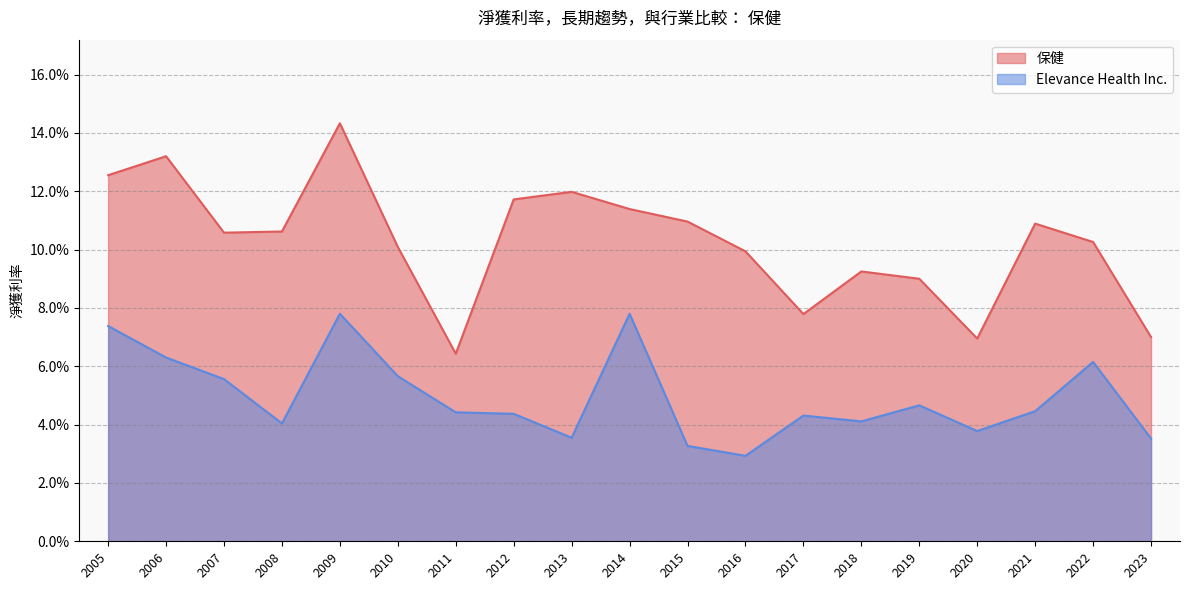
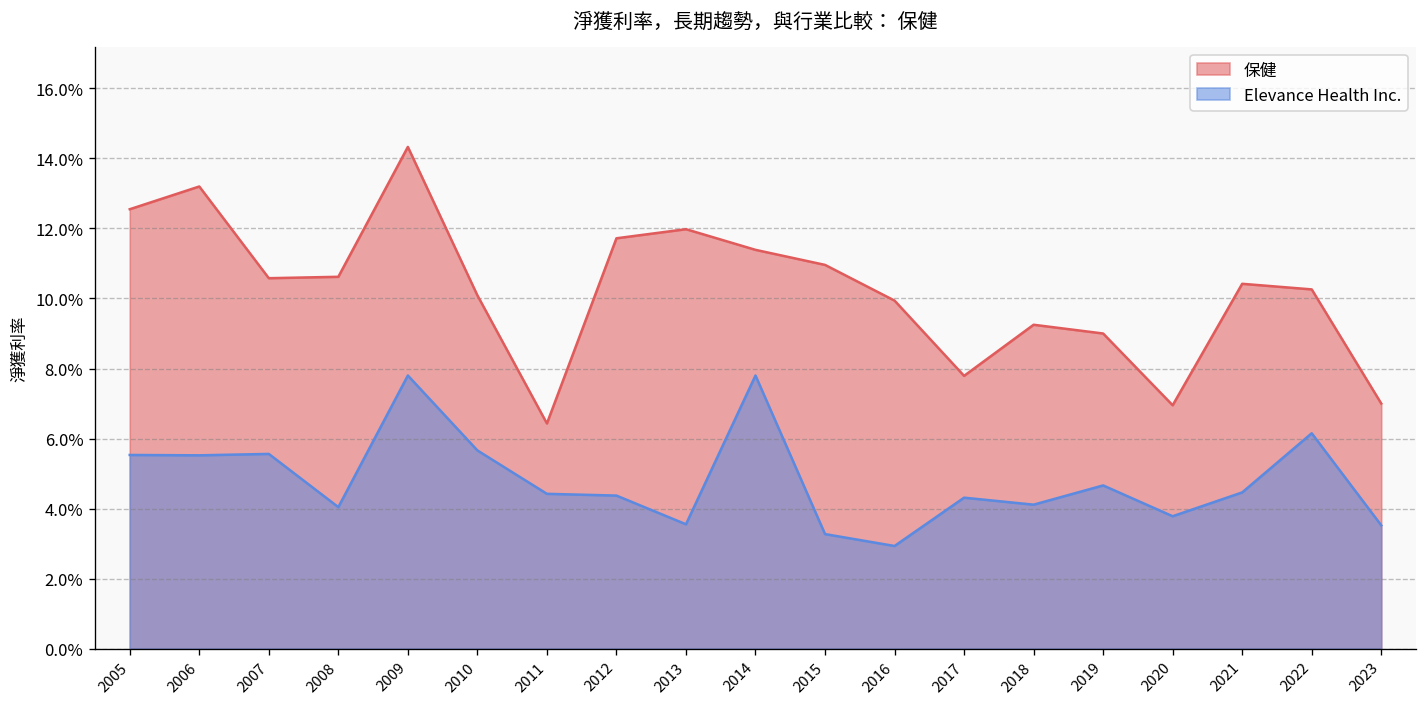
  {
    "保健": {
      "2005": "12.6%",
      "2006": "13.2%",
      "2007": "10.6%",
      "2008": "10.6%",
      "2009": "14.3%",
      "2010": "10.1%",
      "2011": "6.4%",
      "2012": "11.7%",
      "2013": "12.0%",
      "2014": "11.4%",
      "2015": "11.0%",
      "2016": "9.9%",
      "2017": "7.8%",
      "2018": "9.3%",
      "2019": "9.0%",
      "2020": "7.0%",
-     "2021": "10.9%",
+     "2021": "10.4%",
      "2022": "10.3%",
      "2023": "7.0%"
    },
    "Elevance Health Inc.": {
-     "2005": "7.4%",
-     "2006": "6.3%",
+     "2005": "5.5%",
+     "2006": "5.5%",
      "2007": "5.6%",
      "2008": "4.0%",
      "2009": "7.8%",
      "2010": "5.7%",
      "2011": "4.4%",
      "2012": "4.4%",
      "2013": "3.6%",
      "2014": "7.8%",
      "2015": "3.3%",
      "2016": "2.9%",
      "2017": "4.3%",
      "2018": "4.1%",
      "2019": "4.7%",
      "2020": "3.8%",
      "2021": "4.5%",
      "2022": "6.2%",
      "2023": "3.5%"
    }
  }
